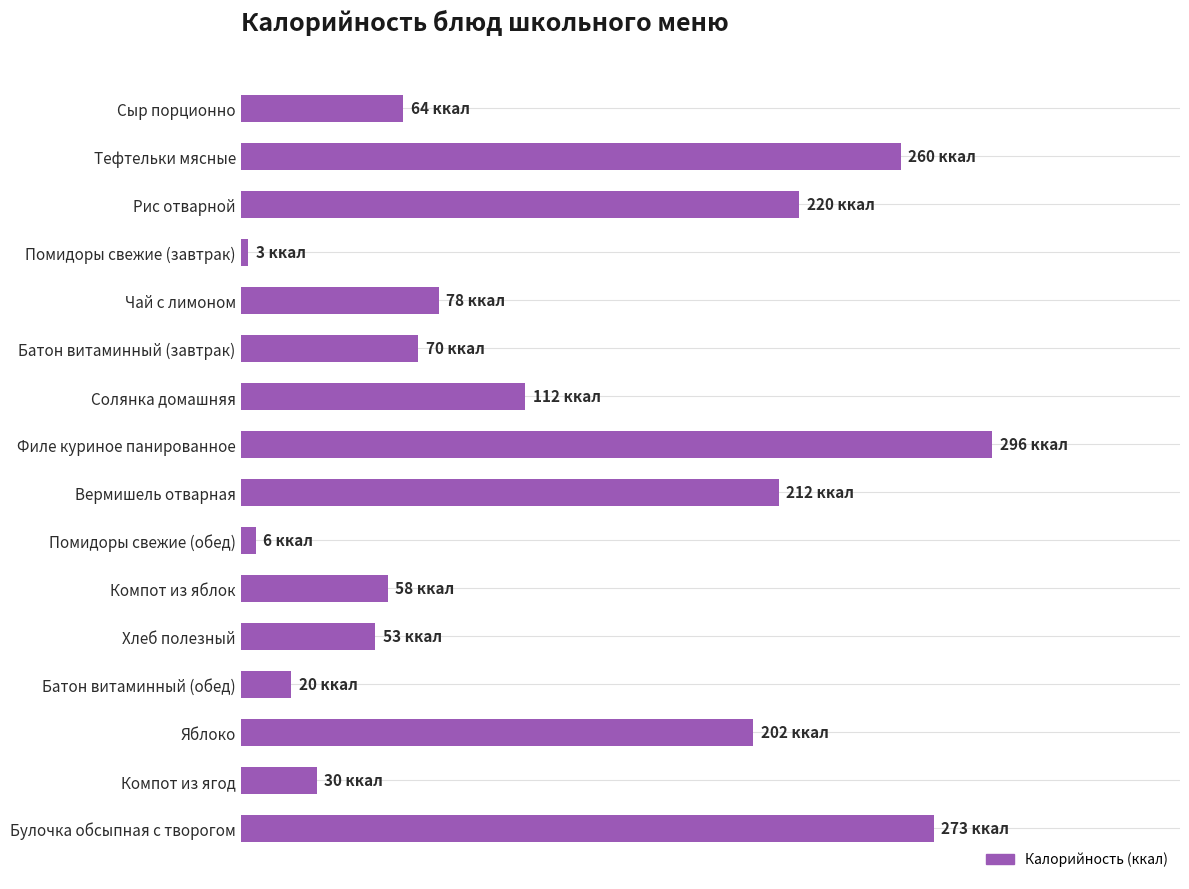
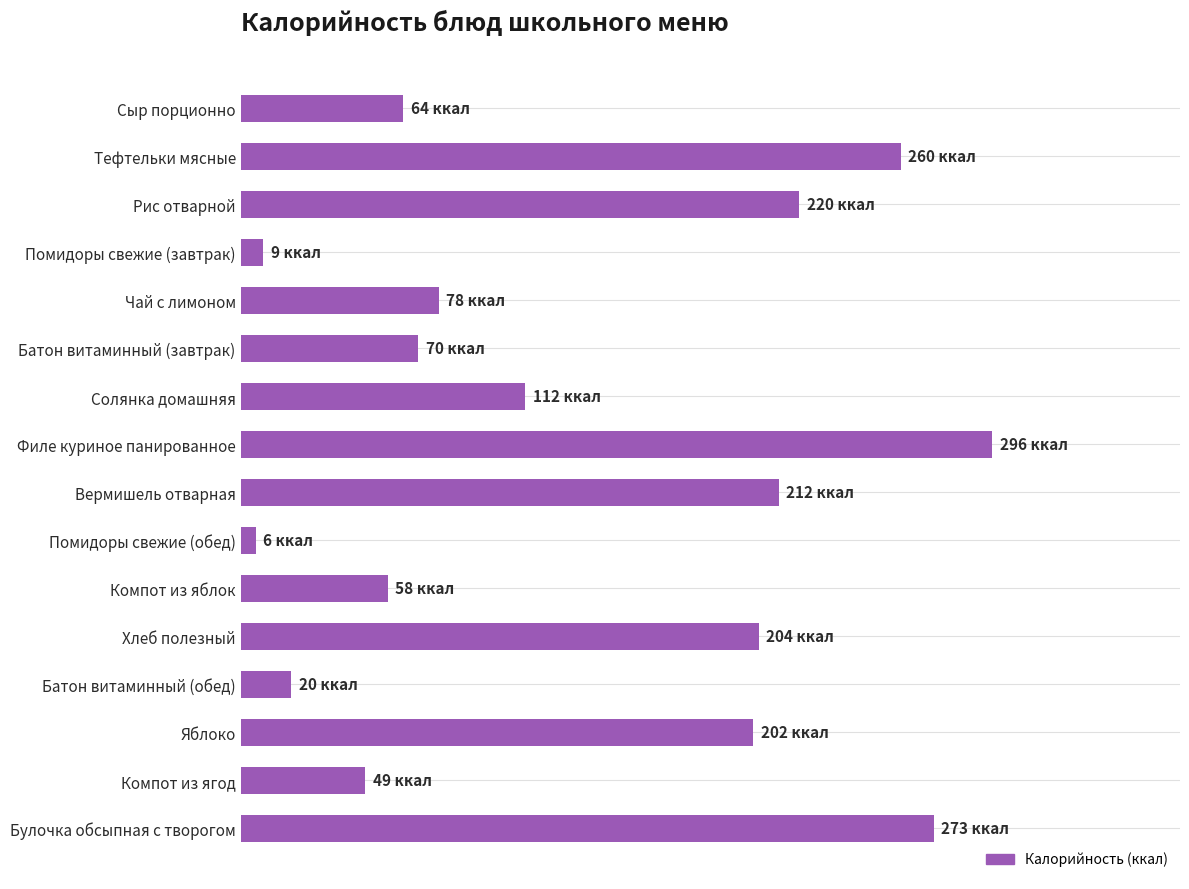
  {
    "Сыр порционно": 64,
    "Тефтельки мясные": 260,
    "Рис отварной": 220,
-   "Помидоры свежие (завтрак)": 3,
+   "Помидоры свежие (завтрак)": 9,
    "Чай с лимоном": 78,
    "Батон витаминный (завтрак)": 70,
    "Солянка домашняя": 112,
    "Филе куриное панированное": 296,
    "Вермишель отварная": 212,
    "Помидоры свежие (обед)": 6,
    "Компот из яблок": 58,
-   "Хлеб полезный": 53,
+   "Хлеб полезный": 204,
    "Батон витаминный (обед)": 20,
    "Яблоко": 202,
-   "Компот из ягод": 30,
+   "Компот из ягод": 49,
    "Булочка обсыпная с творогом": 273
  }
